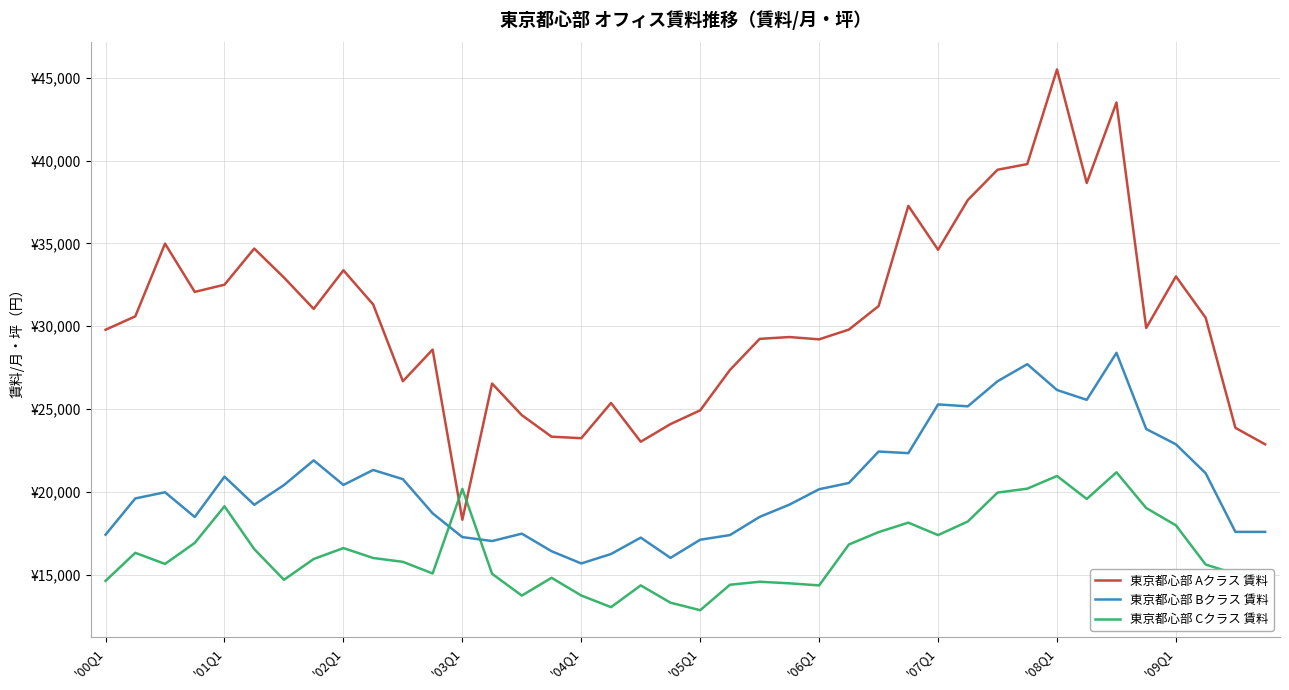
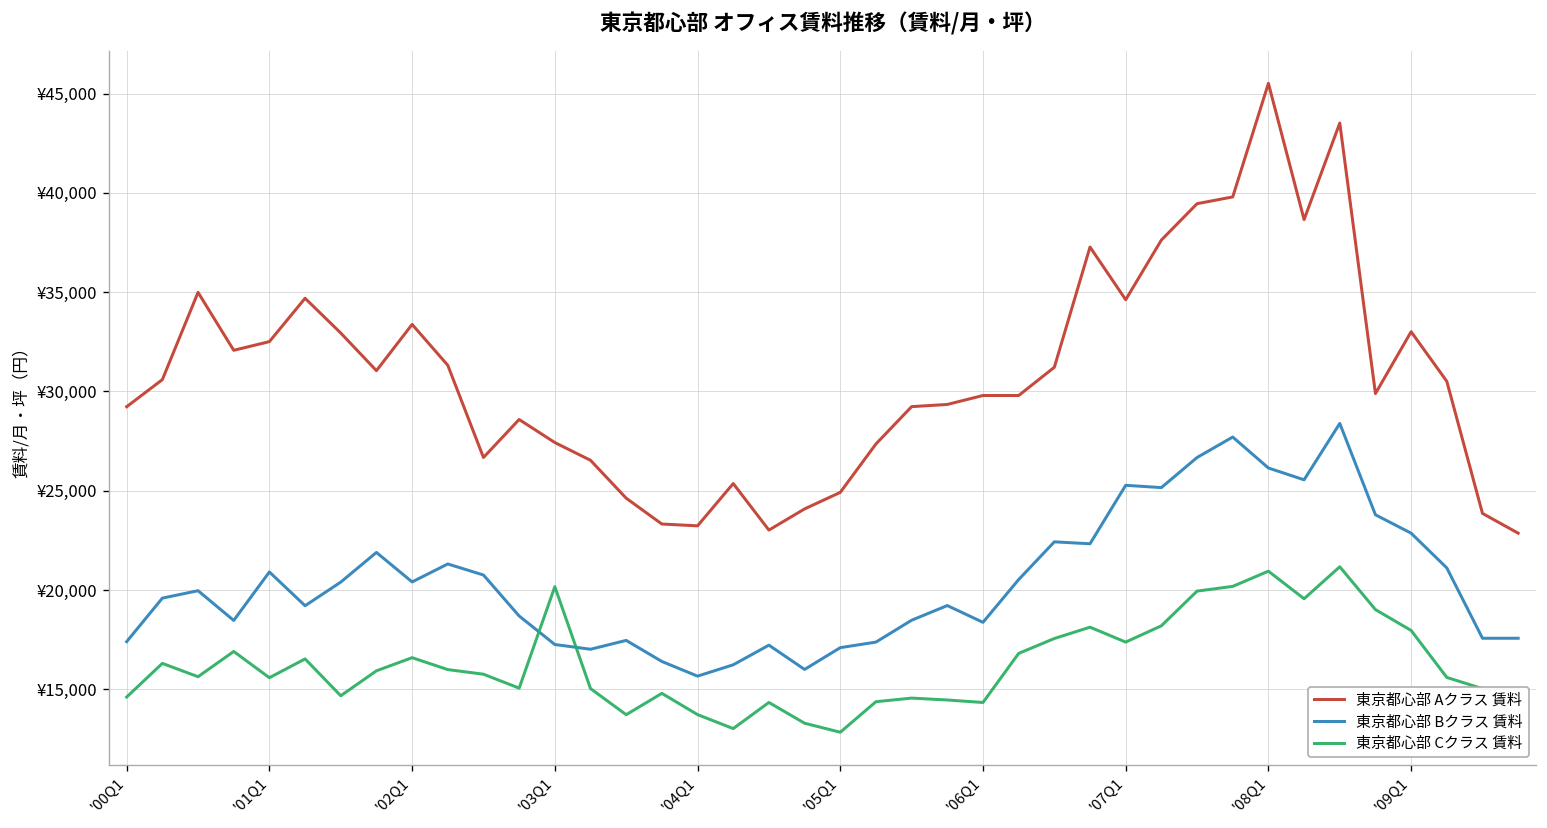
  {
    "東京都心部 Aクラス 賃料": {
-     "'00Q1": "¥29,800",
+     "'00Q1": "¥29,200",
      "'01Q1": "¥32,500",
      "'02Q1": "¥33,400",
-     "'03Q1": "¥18,300",
+     "'03Q1": "¥27,400",
      "'04Q1": "¥23,200",
      "'05Q1": "¥24,900",
-     "'06Q1": "¥29,200",
+     "'06Q1": "¥29,800",
      "'07Q1": "¥34,600",
      "'08Q1": "¥45,500",
      "'09Q1": "¥33,000"
    },
    "東京都心部 Bクラス 賃料": {
      "'00Q1": "¥17,400",
      "'01Q1": "¥20,900",
      "'02Q1": "¥20,400",
      "'03Q1": "¥17,300",
      "'04Q1": "¥15,700",
      "'05Q1": "¥17,100",
-     "'06Q1": "¥20,200",
+     "'06Q1": "¥18,400",
      "'07Q1": "¥25,300",
      "'08Q1": "¥26,100",
      "'09Q1": "¥22,900"
    },
    "東京都心部 Cクラス 賃料": {
      "'00Q1": "¥14,600",
-     "'01Q1": "¥19,100",
+     "'01Q1": "¥15,600",
      "'02Q1": "¥16,600",
      "'03Q1": "¥20,200",
      "'04Q1": "¥13,700",
      "'05Q1": "¥12,800",
      "'06Q1": "¥14,300",
      "'07Q1": "¥17,400",
      "'08Q1": "¥21,000",
      "'09Q1": "¥18,000"
    }
  }
